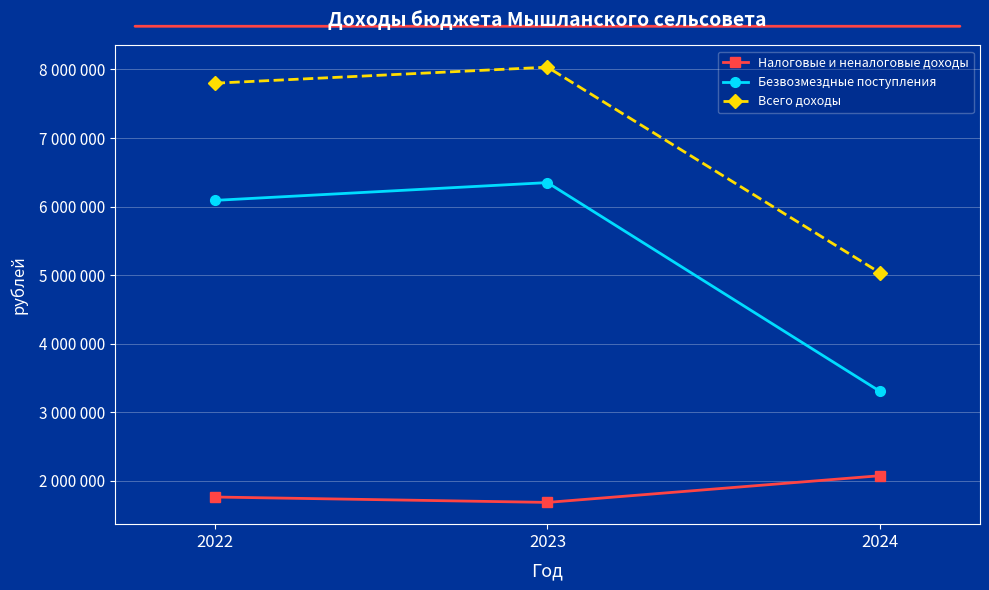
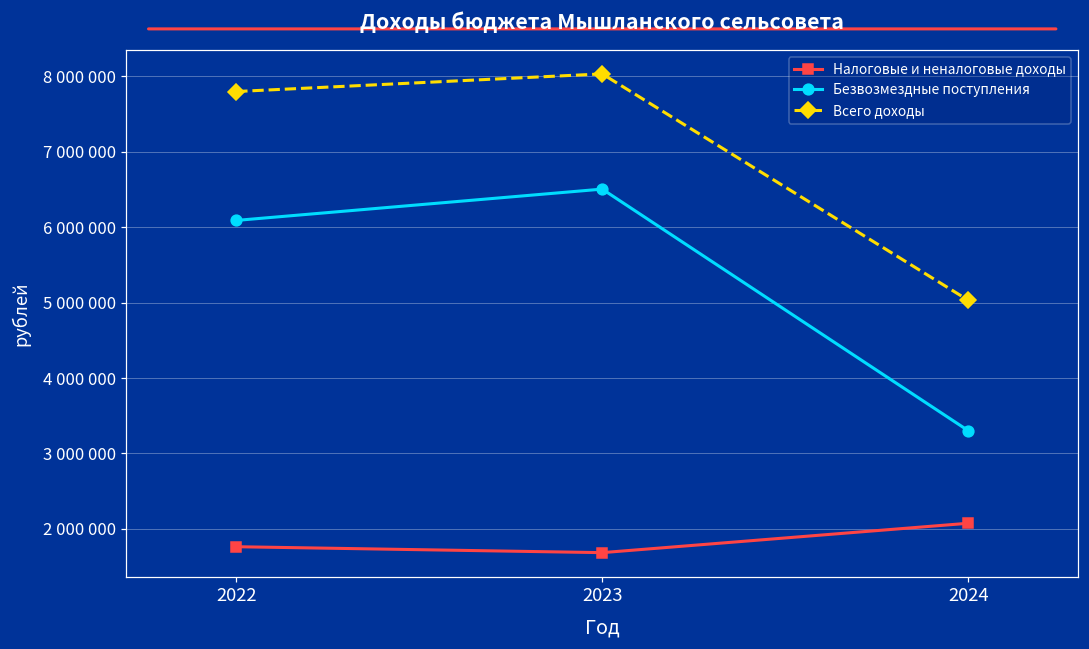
  {
    "Налоговые и неналоговые доходы": {
      "2022": 1800000,
      "2023": 1700000,
      "2024": 2100000
    },
    "Безвозмездные поступления": {
      "2022": 6100000,
-     "2023": 6300000,
+     "2023": 6500000,
      "2024": 3300000
    },
    "Всего доходы": {
      "2022": 7800000,
      "2023": 8000000,
      "2024": 5000000
    }
  }
